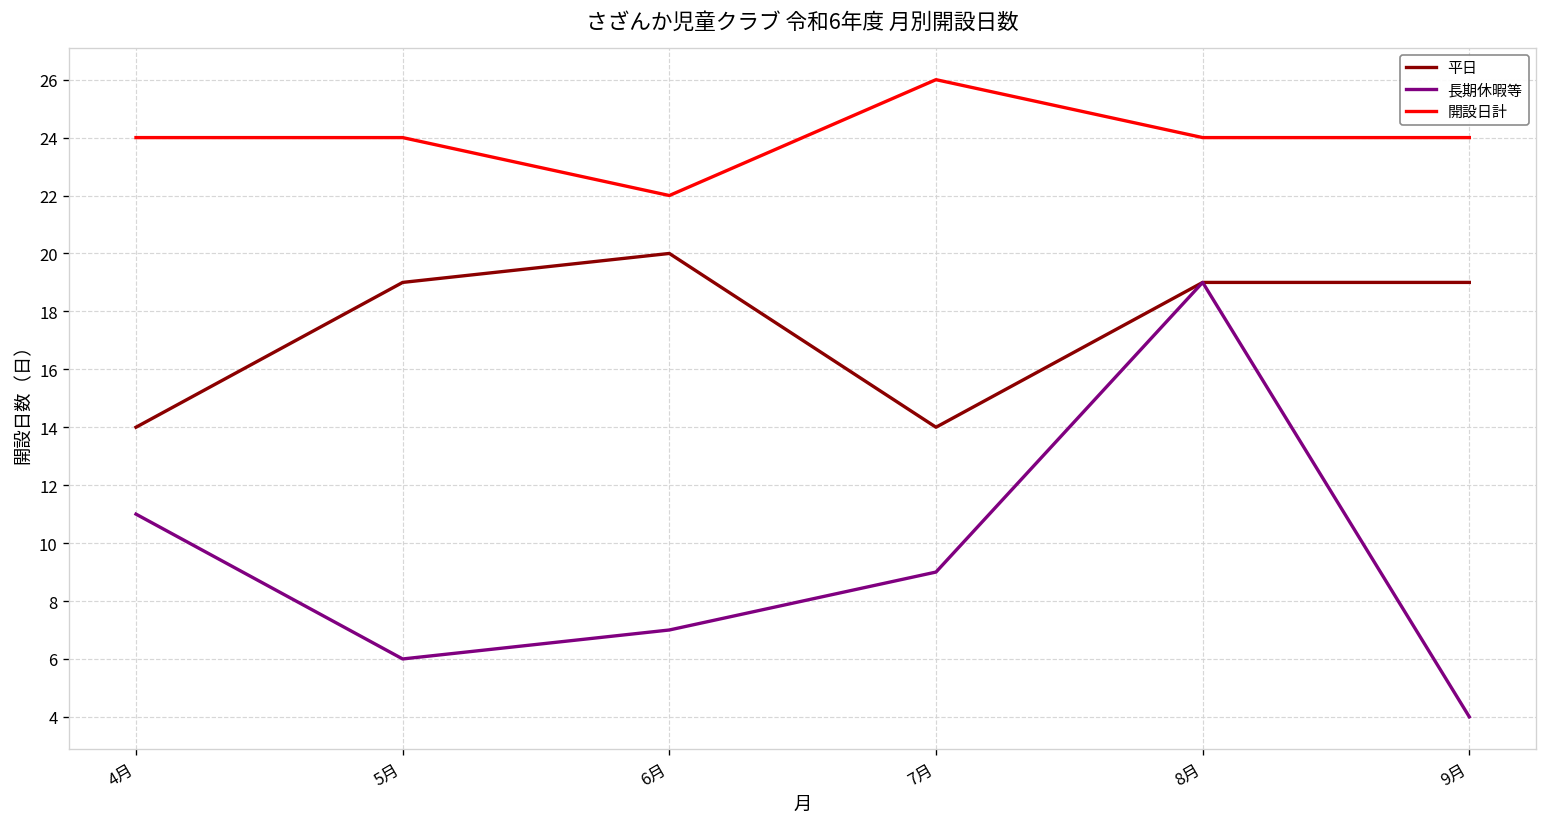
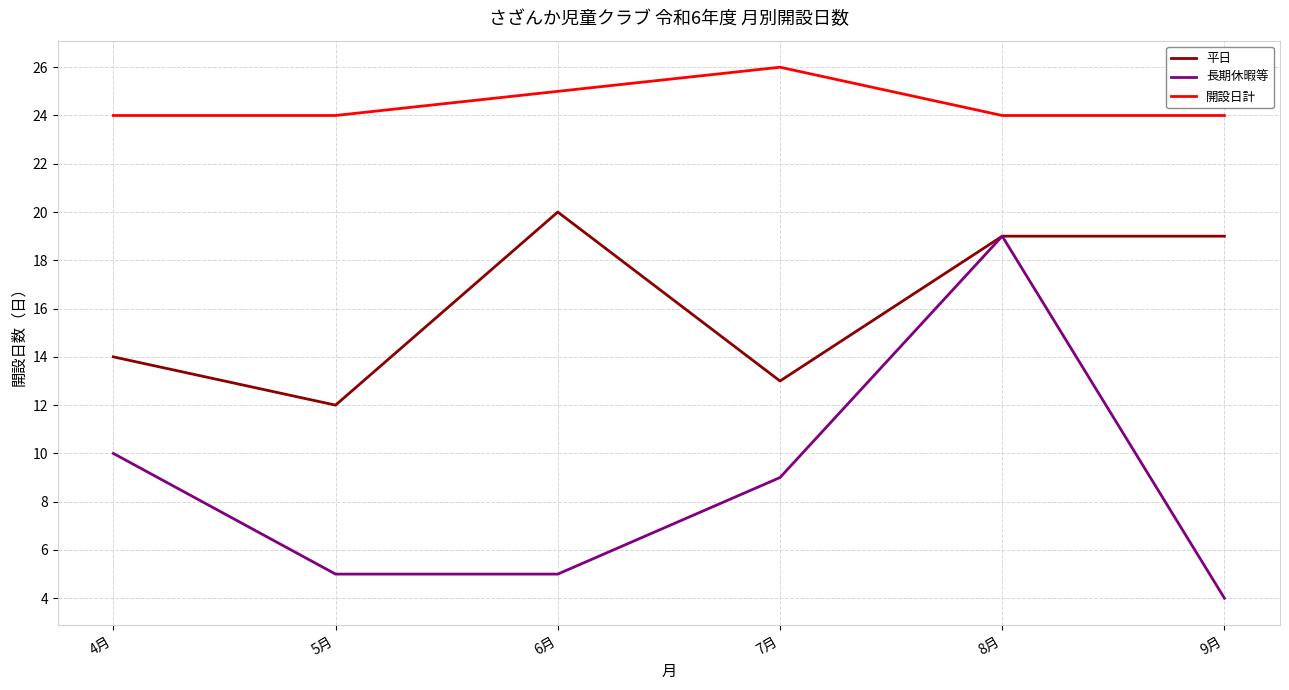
  {
    "平日": {
      "4月": 14,
-     "5月": 19,
+     "5月": 12,
      "6月": 20,
-     "7月": 14,
+     "7月": 13,
      "9月": 19
    },
    "長期休暇等": {
-     "4月": 11,
-     "5月": 6,
-     "6月": 7,
+     "4月": 10,
+     "5月": 5,
+     "6月": 5,
      "7月": 9,
      "9月": 4
    },
    "開設日計": {
      "4月": 24,
      "5月": 24,
-     "6月": 22,
+     "6月": 25,
      "7月": 26,
      "8月": 24,
      "9月": 24
    }
  }
